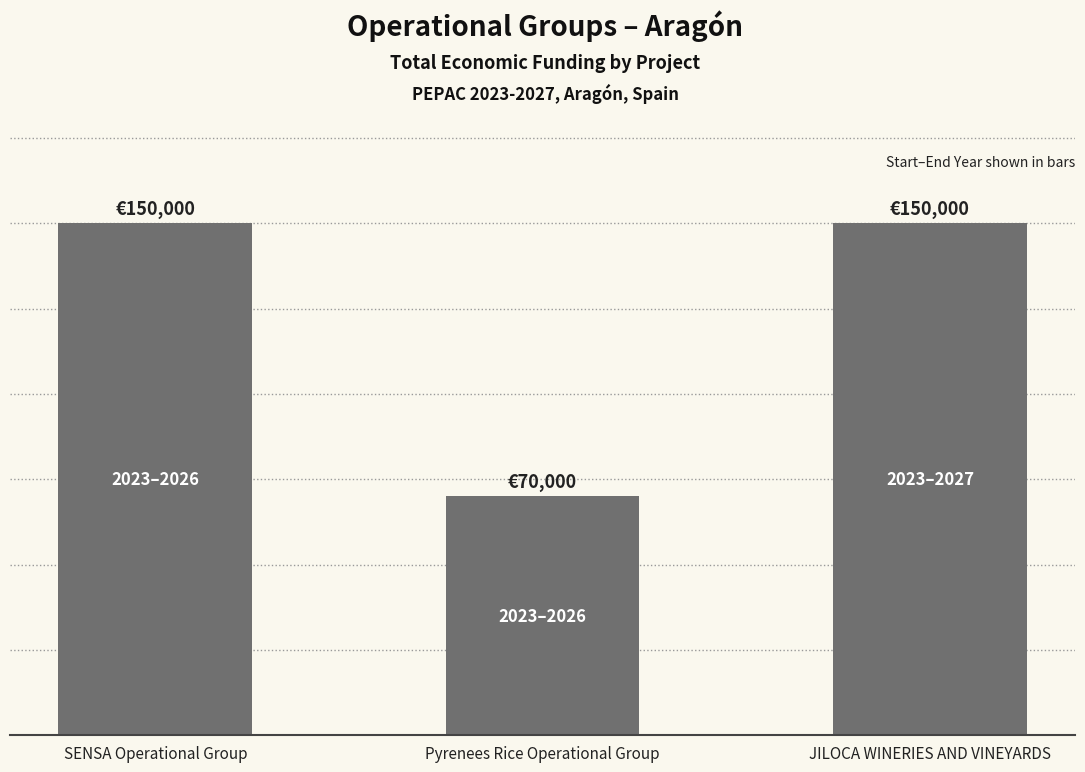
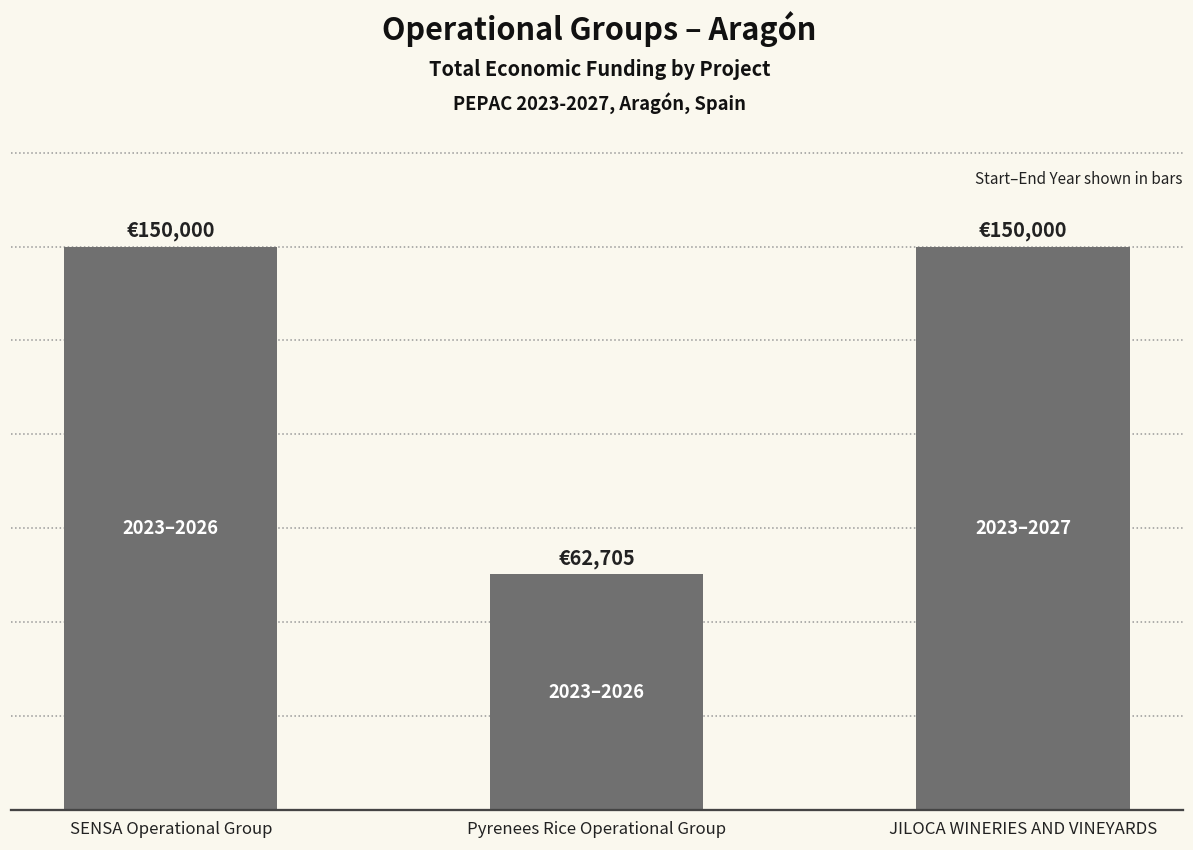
  {
    "SENSA Operational Group": "€150,000",
-   "Pyrenees Rice Operational Group": "€70,000",
+   "Pyrenees Rice Operational Group": "€62,705",
    "JILOCA WINERIES AND VINEYARDS": "€150,000"
  }
